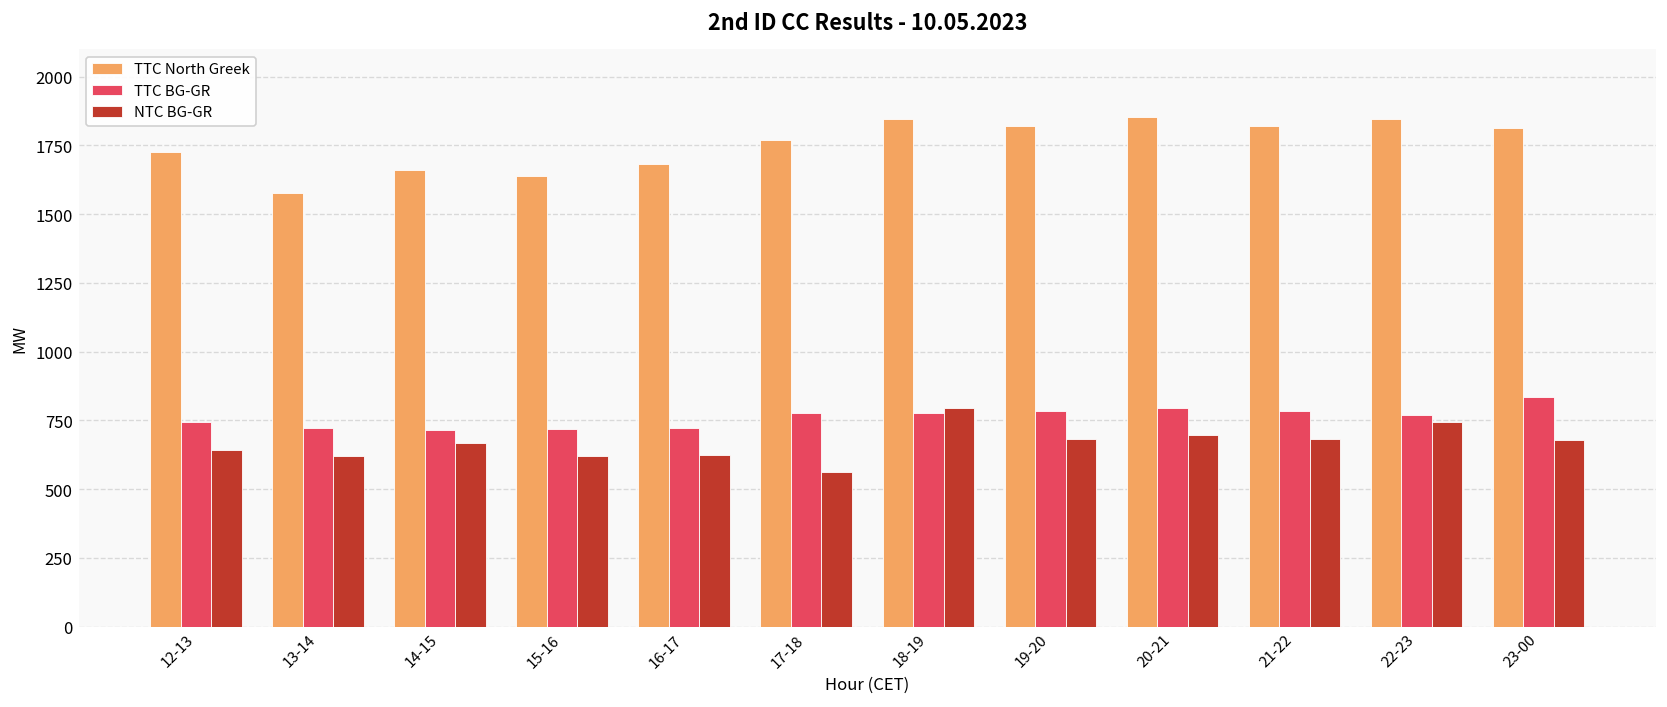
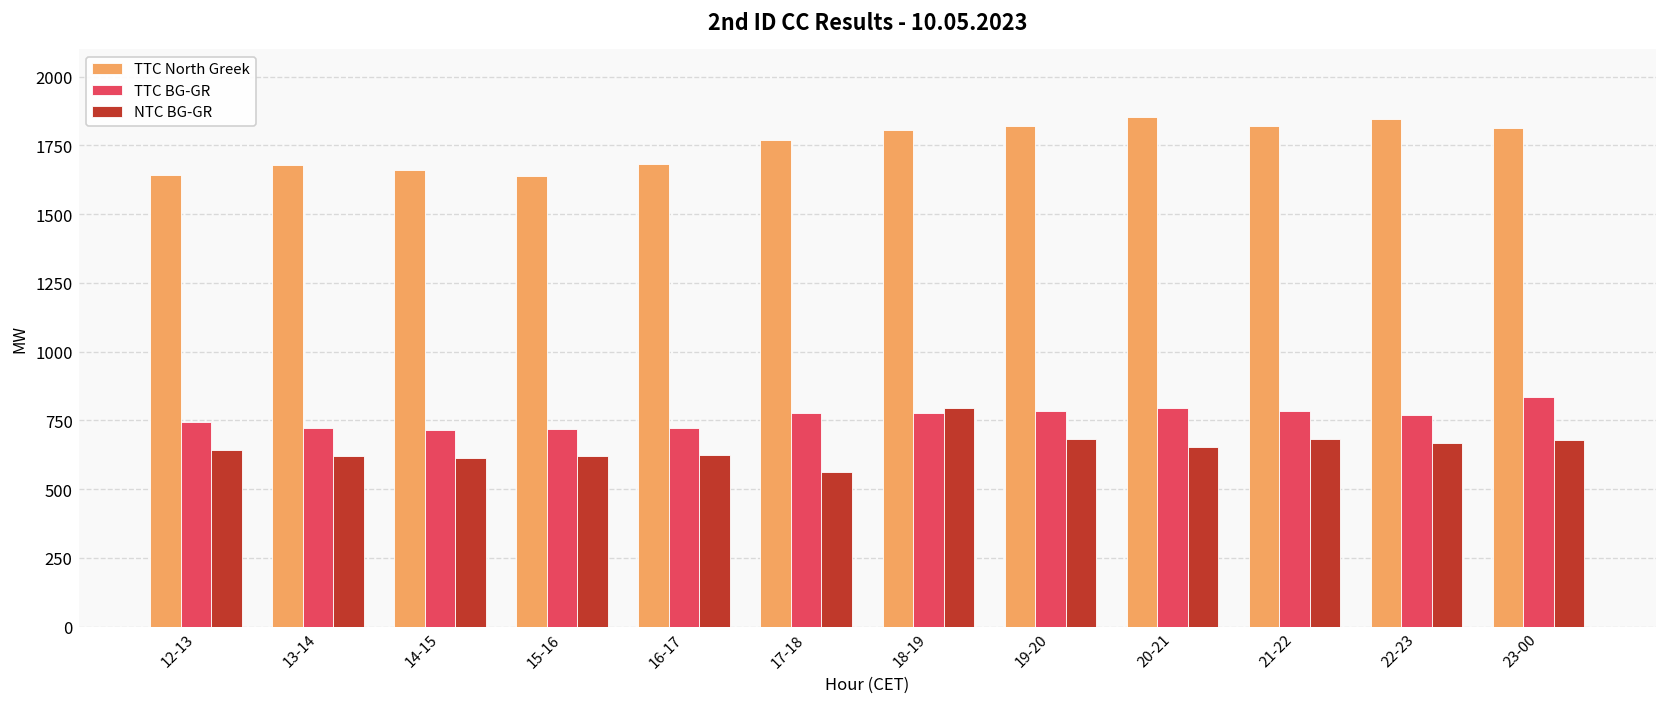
  {
    "TTC North Greek": {
-     "12-13": 1730,
-     "13-14": 1580,
+     "12-13": 1640,
+     "13-14": 1680,
      "14-15": 1660,
      "15-16": 1640,
      "16-17": 1680,
      "17-18": 1770,
-     "18-19": 1850,
+     "18-19": 1810,
      "19-20": 1820,
      "20-21": 1850,
      "21-22": 1820,
      "22-23": 1840,
      "23-00": 1810
    },
    "TTC BG-GR": {
      "12-13": 740,
      "13-14": 720,
      "14-15": 710,
      "15-16": 720,
      "16-17": 720,
      "17-18": 780,
      "18-19": 780,
      "19-20": 780,
      "20-21": 800,
      "21-22": 780,
      "22-23": 770,
      "23-00": 830
    },
    "NTC BG-GR": {
      "12-13": 640,
      "13-14": 620,
-     "14-15": 670,
+     "14-15": 610,
      "15-16": 620,
      "16-17": 620,
      "17-18": 560,
      "18-19": 800,
      "19-20": 680,
-     "20-21": 700,
+     "20-21": 650,
      "21-22": 680,
-     "22-23": 740,
+     "22-23": 670,
      "23-00": 680
    }
  }
